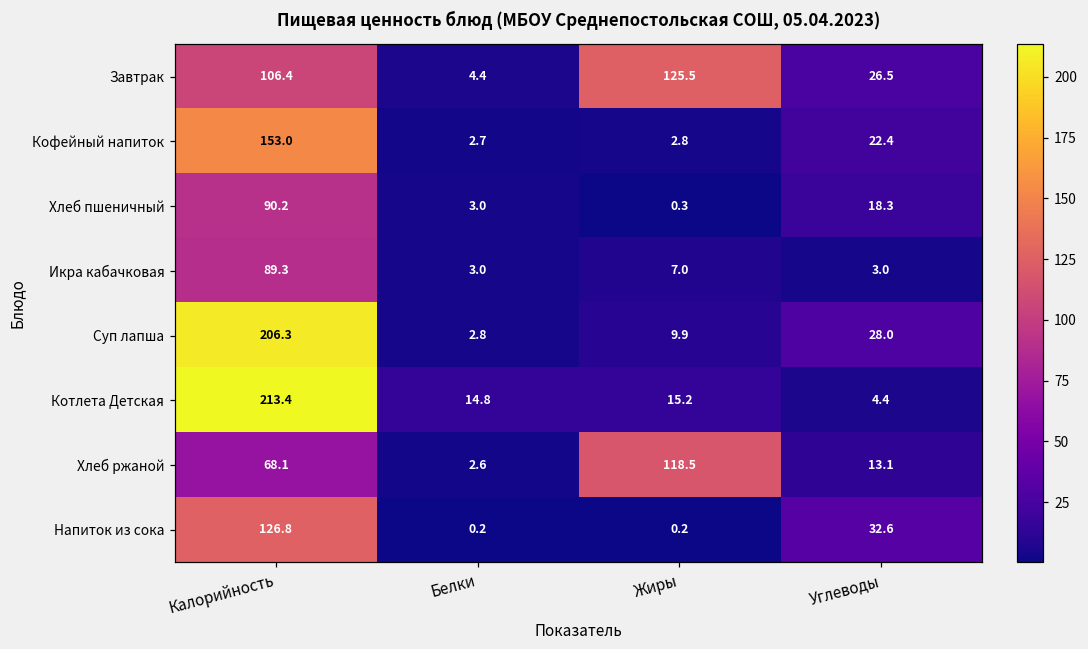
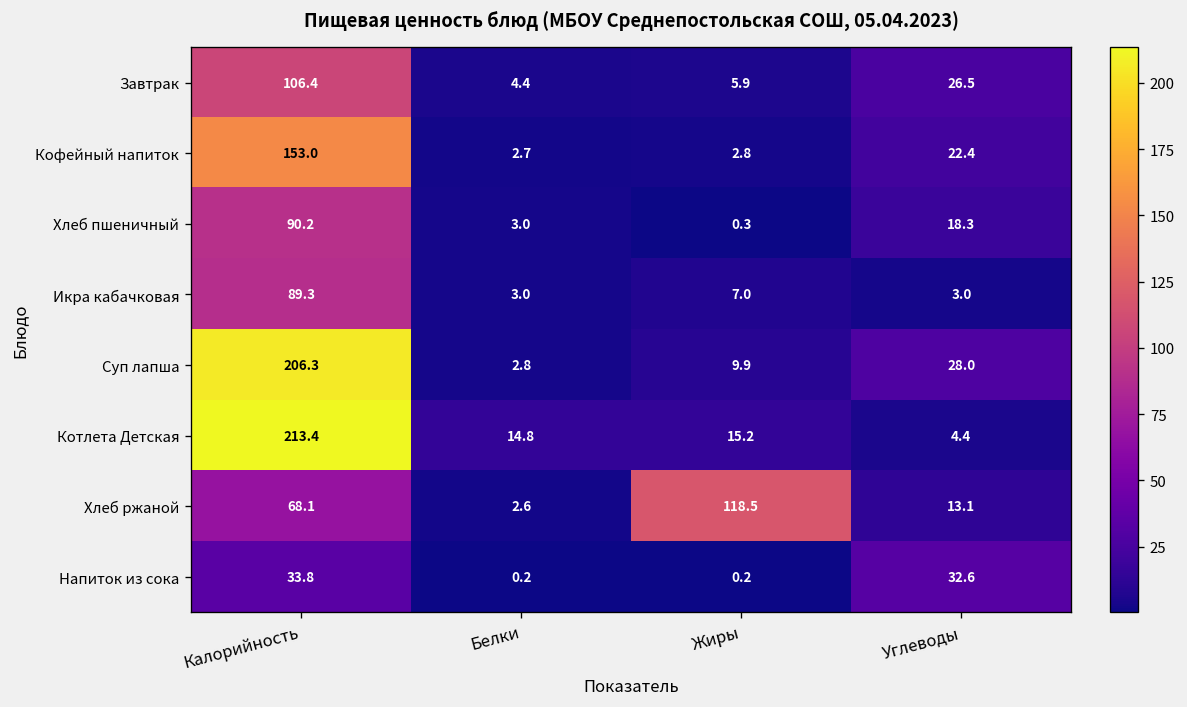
  {
    "Завтрак": {
      "Калорийность": 106.4,
      "Белки": 4.4,
-     "Жиры": 125.5,
+     "Жиры": 5.9,
      "Углеводы": 26.5
    },
    "Кофейный напиток": {
      "Калорийность": 153.0,
      "Белки": 2.7,
      "Жиры": 2.8,
      "Углеводы": 22.4
    },
    "Хлеб пшеничный": {
      "Калорийность": 90.2,
      "Белки": 3.0,
      "Жиры": 0.3,
      "Углеводы": 18.3
    },
    "Икра кабачковая": {
      "Калорийность": 89.3,
      "Белки": 3.0,
      "Жиры": 7.0,
      "Углеводы": 3.0
    },
    "Суп лапша": {
      "Калорийность": 206.3,
      "Белки": 2.8,
      "Жиры": 9.9,
      "Углеводы": 28.0
    },
    "Котлета Детская": {
      "Калорийность": 213.4,
      "Белки": 14.8,
      "Жиры": 15.2,
      "Углеводы": 4.4
    },
    "Хлеб ржаной": {
      "Калорийность": 68.1,
      "Белки": 2.6,
      "Жиры": 118.5,
      "Углеводы": 13.1
    },
    "Напиток из сока": {
-     "Калорийность": 126.8,
+     "Калорийность": 33.8,
      "Белки": 0.2,
      "Жиры": 0.2,
      "Углеводы": 32.6
    }
  }
